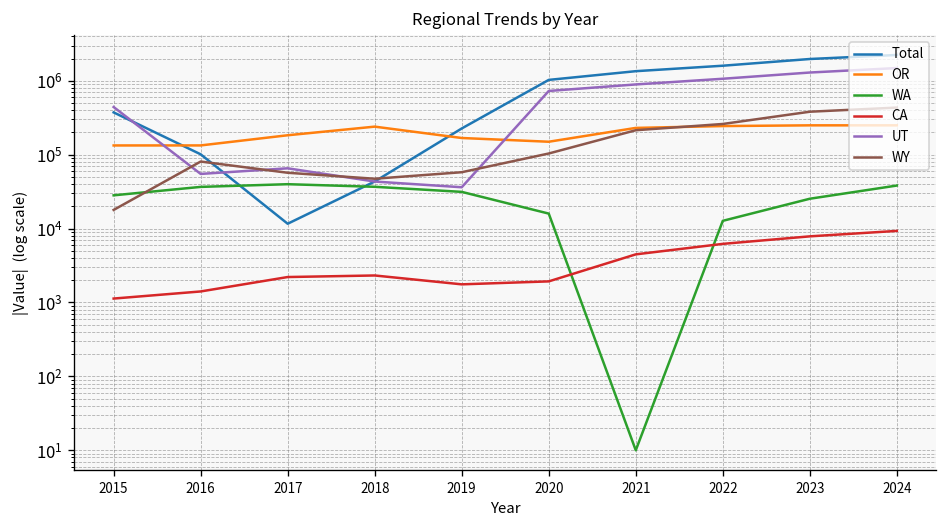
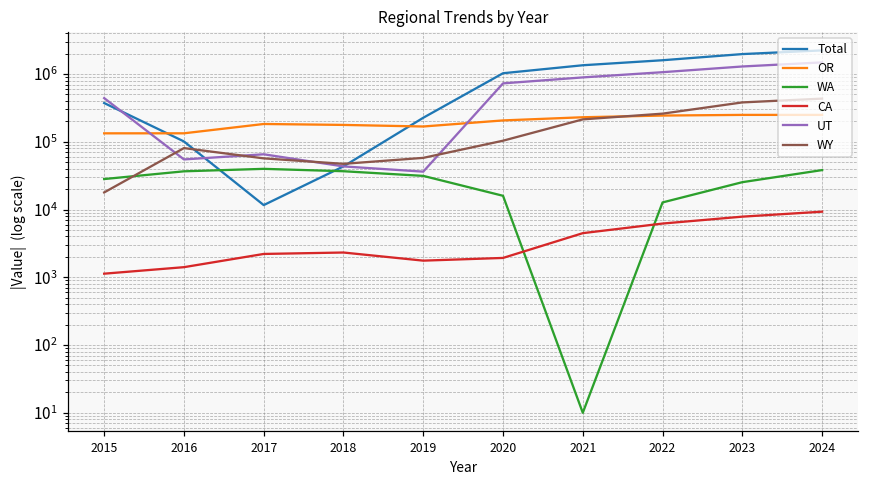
  {
    "Total": {
      "2015": 400000,
      "2016": 100000,
      "2017": 12000,
      "2019": 230000,
      "2020": 1000000,
      "2021": 1300000,
      "2022": 1600000,
      "2023": 2000000
    },
    "OR": {
      "2015": 130000,
      "2016": 130000,
      "2017": 180000,
-     "2018": 240000,
+     "2018": 180000,
      "2019": 170000,
-     "2020": 150000,
+     "2020": 210000,
      "2023": 250000
    },
    "WA": {
      "2015": 30000,
      "2016": 40000,
      "2017": 40000,
      "2018": 40000,
      "2019": 30000,
      "2020": 16000,
      "2021": 10,
      "2022": 13000,
      "2023": 25000,
      "2024": 40000
    },
    "CA": {
      "2015": 1100,
      "2016": 1400,
      "2017": 2200,
      "2018": 2300,
      "2019": 1800,
      "2020": 1900,
      "2021": 4000,
      "2022": 6000,
      "2023": 8000,
      "2024": 9000
    },
    "UT": {
      "2015": 400000,
      "2016": 50000,
      "2017": 70000,
      "2019": 40000,
      "2020": 700000,
      "2021": 900000,
      "2022": 1100000,
      "2023": 1300000
    },
    "WY": {
      "2015": 18000,
      "2016": 80000,
      "2017": 60000,
      "2019": 60000,
      "2020": 100000,
      "2023": 400000
    }
  }
